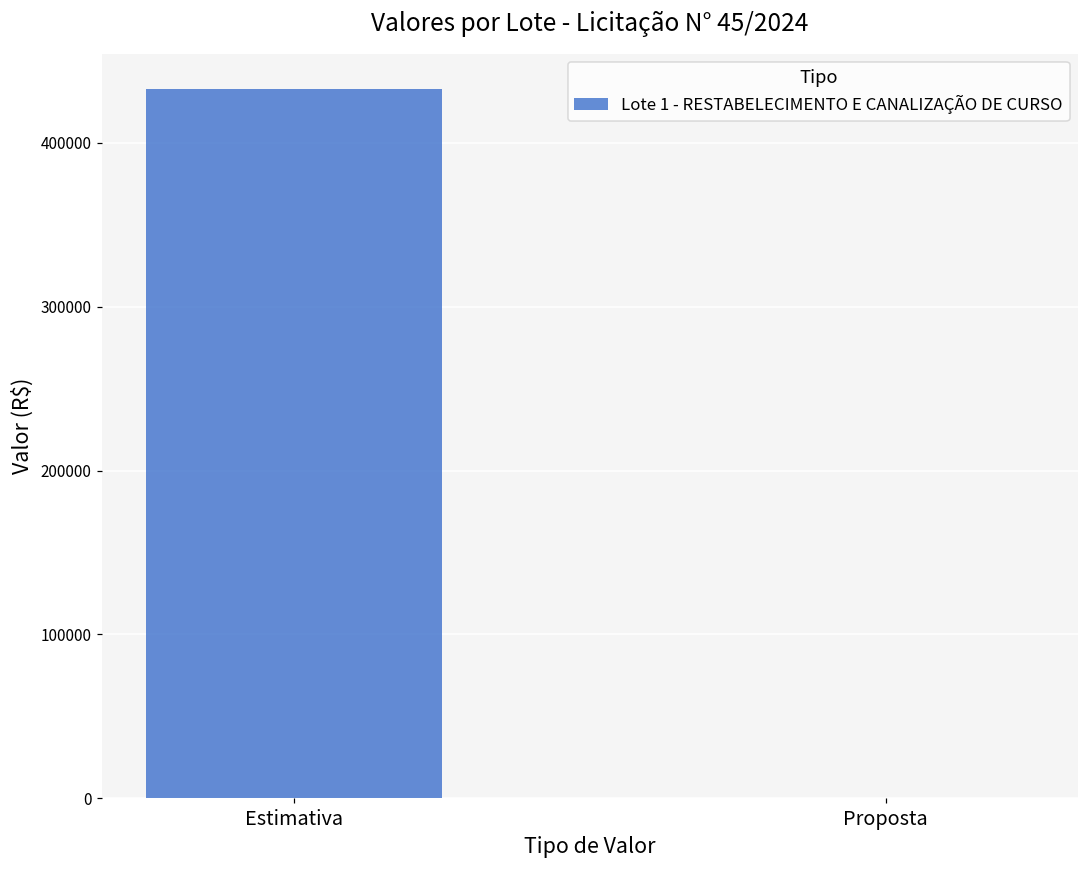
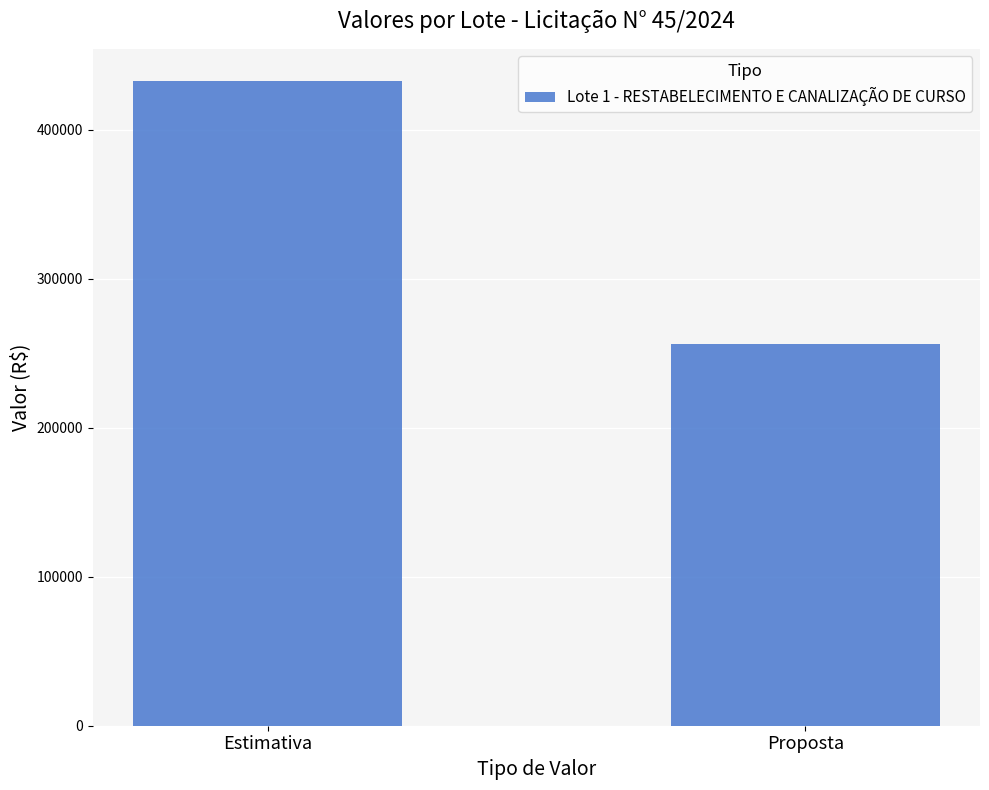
  {
    "Estimativa": 433000,
-   "Proposta": 0
+   "Proposta": 256000
  }
